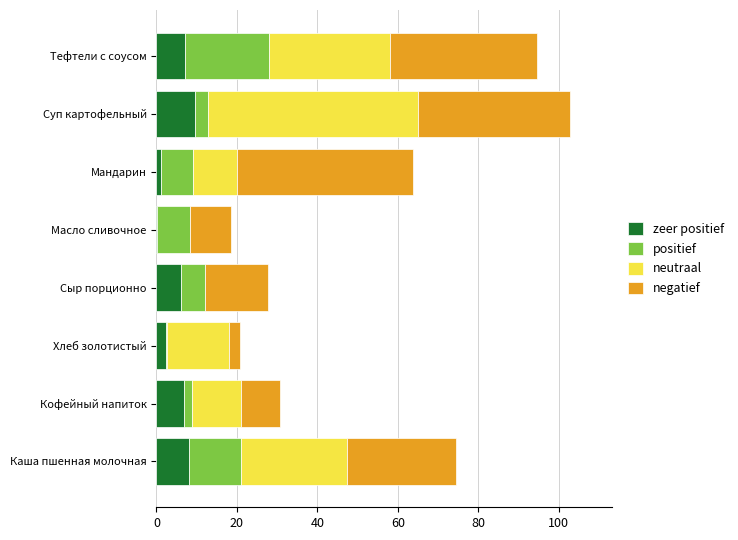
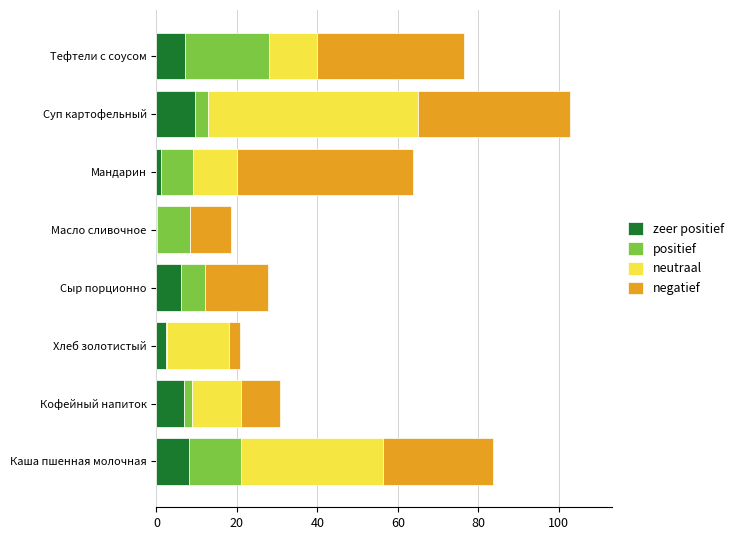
  {
    "zeer positief": {
      "Тефтели с соусом": 7,
      "Суп картофельный": 10,
      "Мандарин": 1,
      "Сыр порционно": 6,
      "Хлеб золотистый": 2,
      "Кофейный напиток": 7,
      "Каша пшенная молочная": 8
    },
    "positief": {
      "Тефтели с соусом": 21,
      "Суп картофельный": 3,
      "Мандарин": 8,
      "Масло сливочное": 8,
      "Сыр порционно": 6,
      "Кофейный напиток": 2,
      "Каша пшенная молочная": 13
    },
    "neutraal": {
-     "Тефтели с соусом": 30,
+     "Тефтели с соусом": 12,
      "Суп картофельный": 52,
      "Мандарин": 11,
      "Сыр порционно": 0,
      "Хлеб золотистый": 15,
      "Кофейный напиток": 12,
-     "Каша пшенная молочная": 26
+     "Каша пшенная молочная": 35
    },
    "negatief": {
      "Тефтели с соусом": 37,
      "Суп картофельный": 38,
      "Мандарин": 44,
      "Масло сливочное": 10,
      "Сыр порционно": 16,
      "Хлеб золотистый": 3,
      "Кофейный напиток": 10,
      "Каша пшенная молочная": 27
    }
  }
